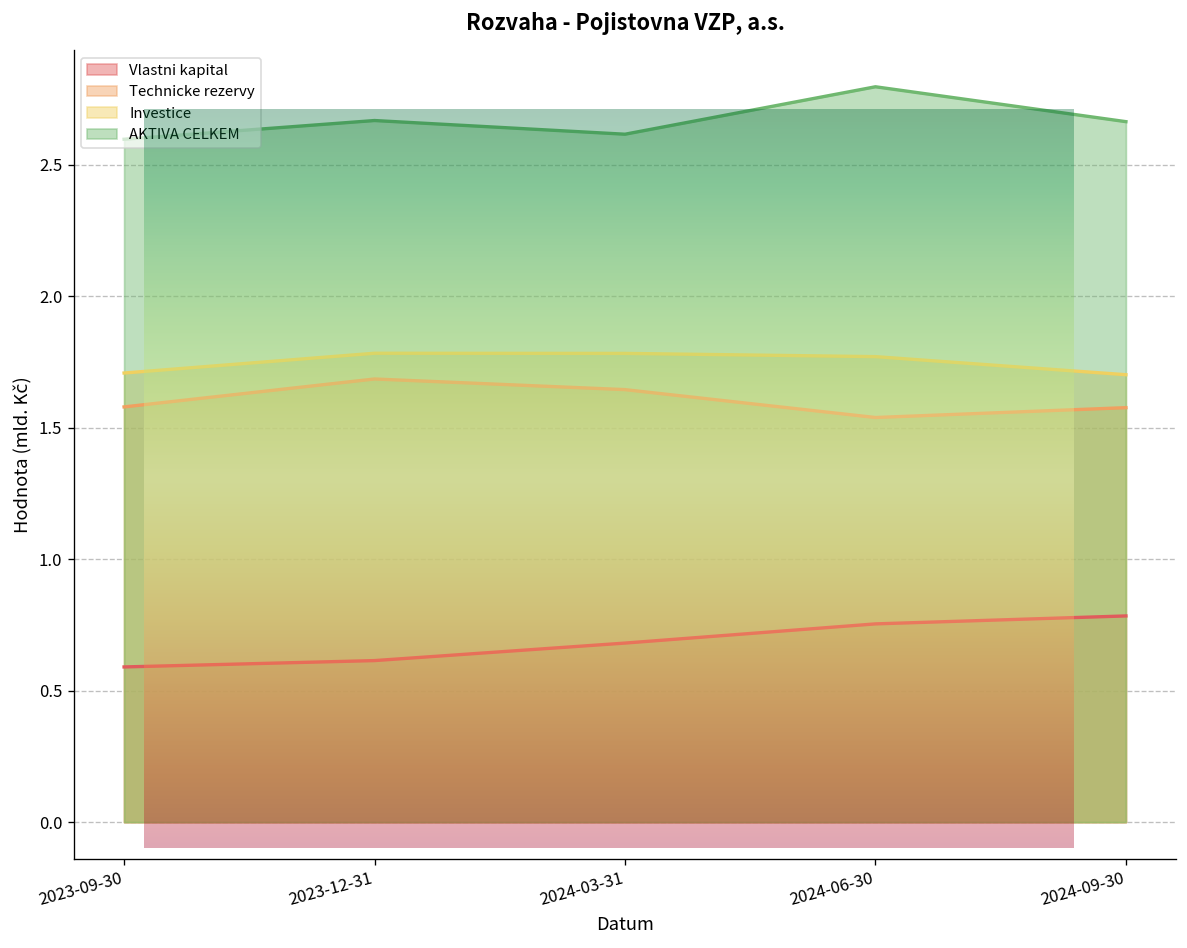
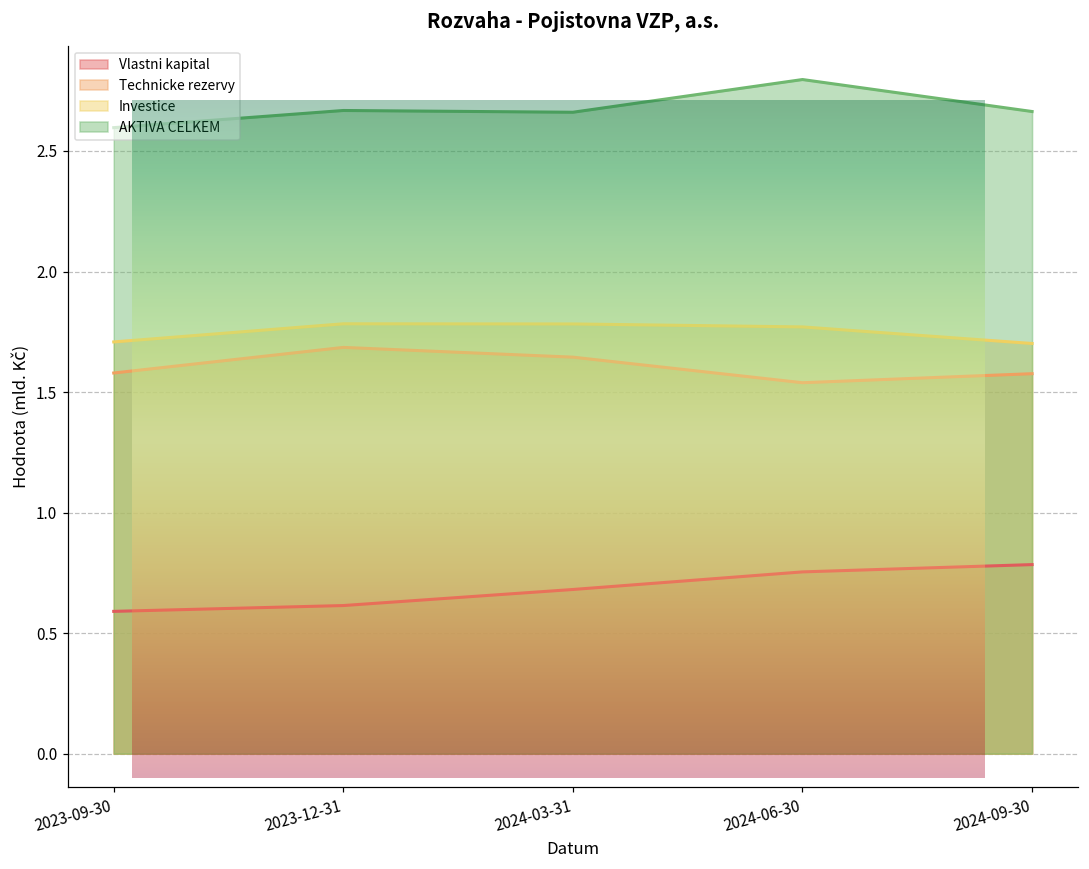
  {
    "Rozvaha - Pojistovna VZP, a.s.": {
      "AKTIVA CELKEM": {
        "2023-12-31": 2.67,
-       "2024-03-31": 2.62,
+       "2024-03-31": 2.66,
        "2024-06-30": 2.80,
        "2024-09-30": 2.66
      }
    }
  }
